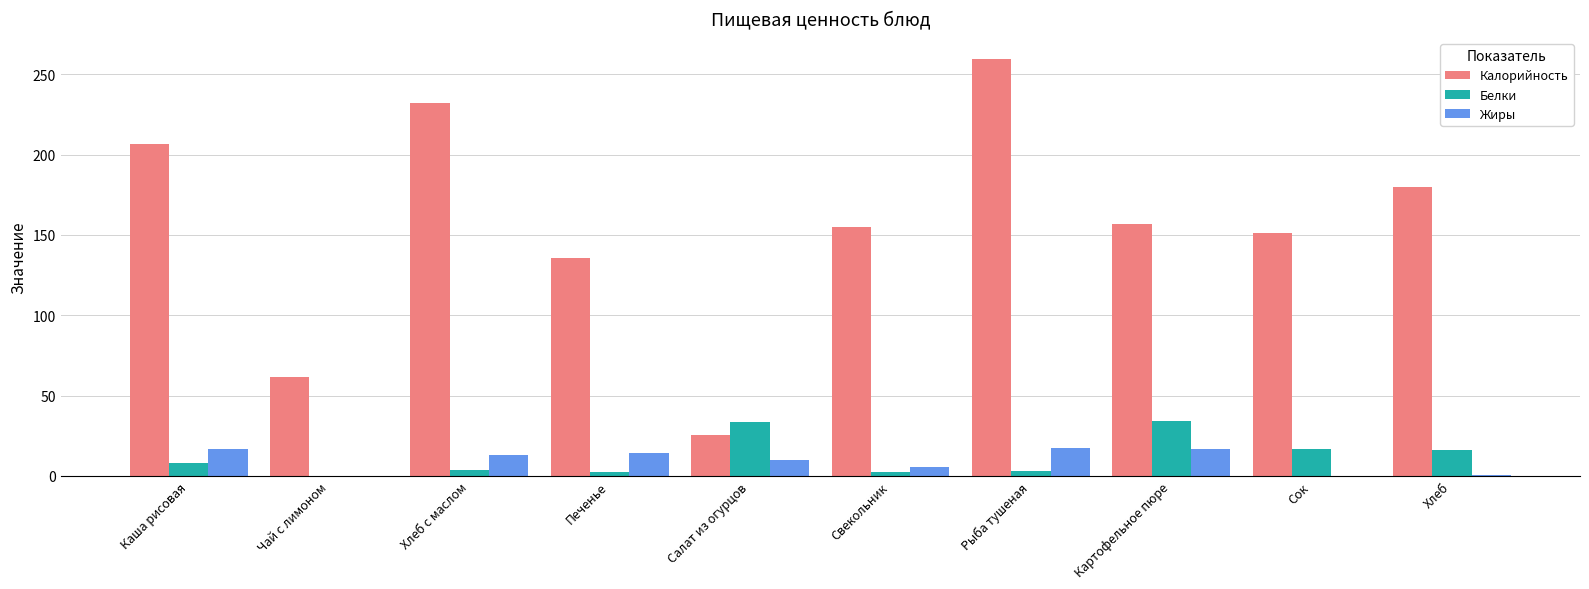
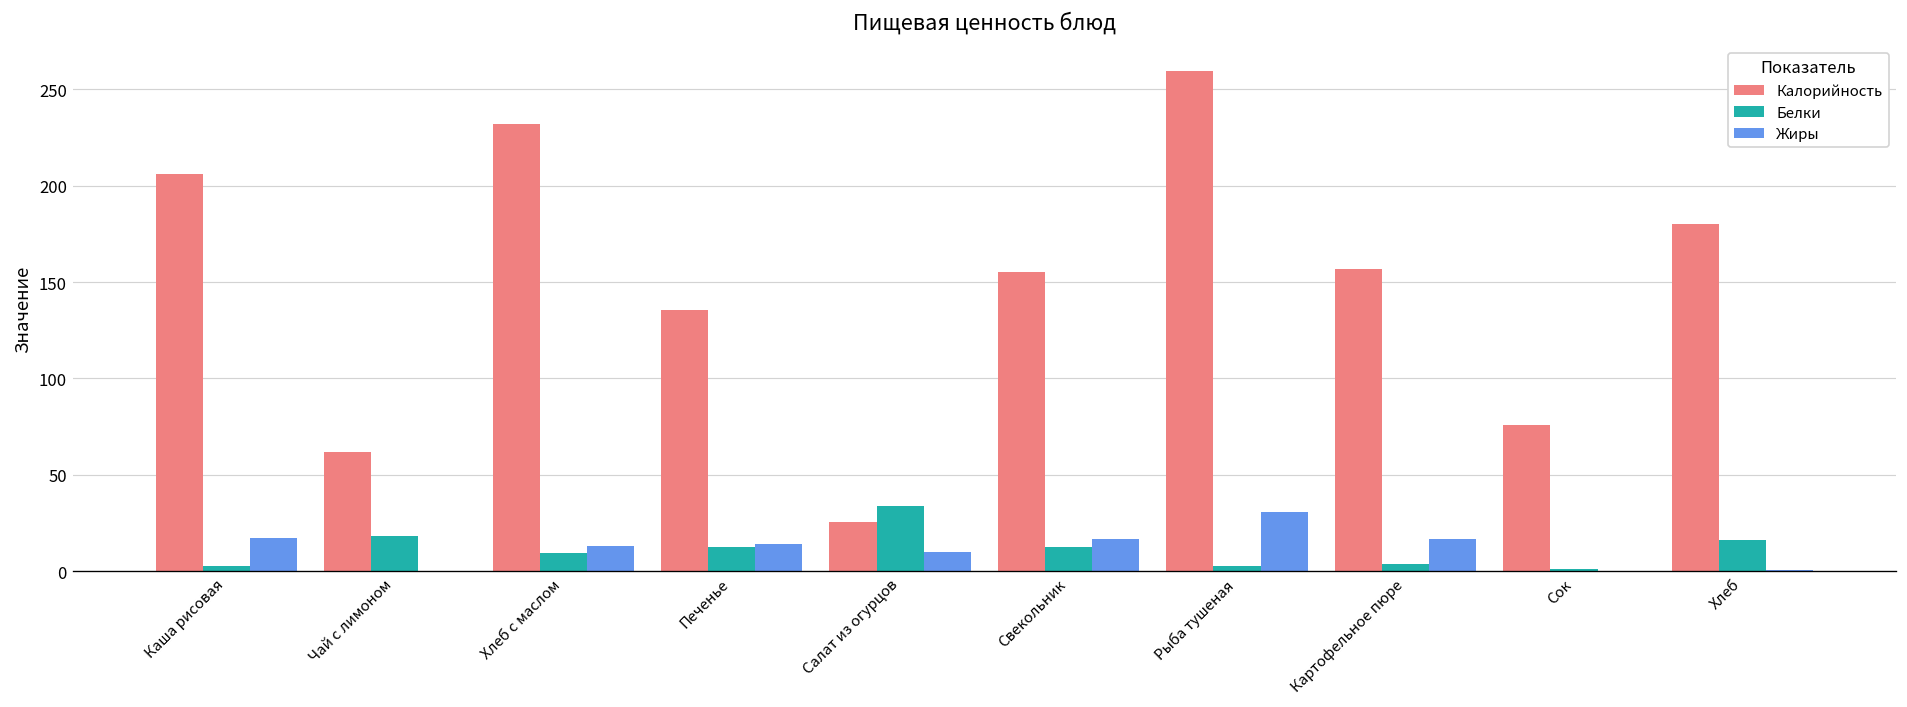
  {
    "Калорийность": {
      "Каша рисовая": 206,
      "Чай с лимоном": 62,
      "Хлеб с маслом": 232,
      "Печенье": 135,
      "Салат из огурцов": 25,
      "Свекольник": 155,
      "Рыба тушеная": 260,
      "Картофельное пюре": 157,
-     "Сок": 151,
+     "Сок": 76,
      "Хлеб": 180
    },
    "Белки": {
-     "Каша рисовая": 8,
-     "Чай с лимоном": 0,
-     "Хлеб с маслом": 4,
-     "Печенье": 2,
+     "Каша рисовая": 3,
+     "Чай с лимоном": 18,
+     "Хлеб с маслом": 9,
+     "Печенье": 13,
      "Салат из огурцов": 34,
-     "Свекольник": 2,
+     "Свекольник": 13,
      "Рыба тушеная": 3,
-     "Картофельное пюре": 34,
-     "Сок": 17,
+     "Картофельное пюре": 4,
+     "Сок": 1,
      "Хлеб": 16
    },
    "Жиры": {
      "Каша рисовая": 17,
      "Хлеб с маслом": 13,
      "Печенье": 14,
      "Салат из огурцов": 10,
-     "Свекольник": 5,
-     "Рыба тушеная": 17,
+     "Свекольник": 17,
+     "Рыба тушеная": 31,
      "Картофельное пюре": 17,
      "Сок": 0
    }
  }
